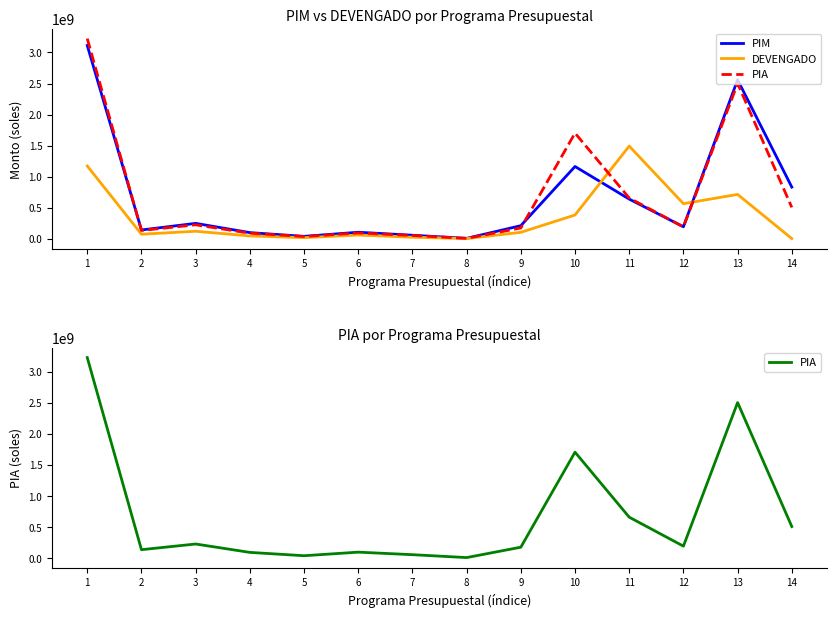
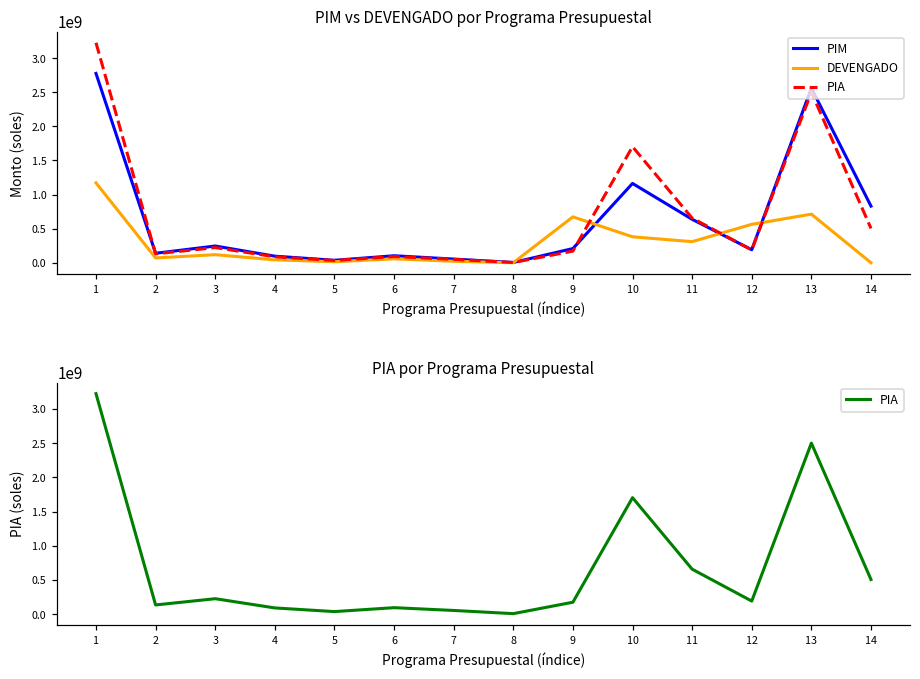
  {
    "PIM vs DEVENGADO por Programa Presupuestal": {
      "PIM": {
-       "1": 3100000000,
+       "1": 2800000000,
        "10": 1200000000,
        "14": 800000000
      },
      "DEVENGADO": {
        "1": 1200000000,
        "2": 100000000,
        "3": 100000000,
        "4": 0,
-       "9": 100000000,
+       "9": 700000000,
        "10": 400000000,
-       "11": 1500000000,
+       "11": 300000000,
        "12": 600000000,
        "13": 700000000,
        "14": 0
      }
    },
    "PIA por Programa Presupuestal": {
      "1": 3200000000,
      "2": 100000000,
      "3": 200000000,
      "4": 100000000,
      "5": 0,
      "6": 100000000,
      "7": 100000000,
      "8": 0,
      "9": 200000000,
      "10": 1700000000,
      "11": 700000000,
      "12": 200000000,
      "13": 2500000000,
      "14": 500000000
    }
  }
